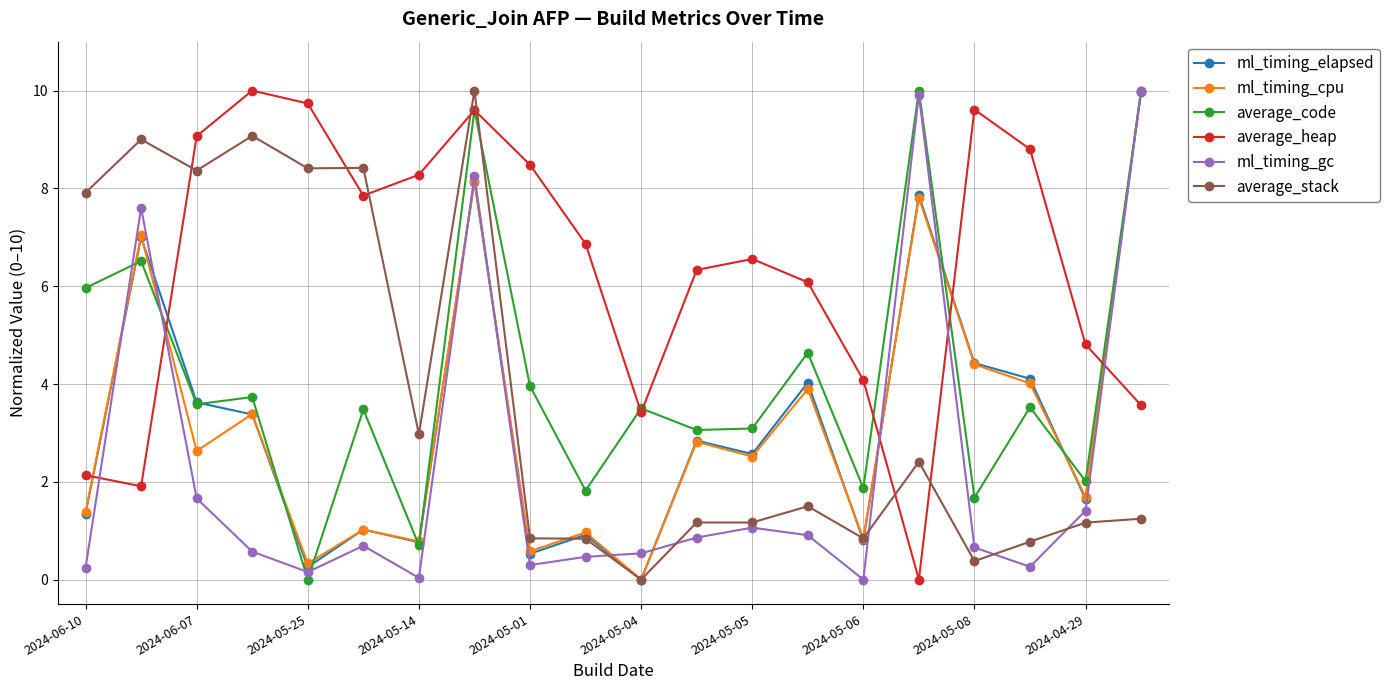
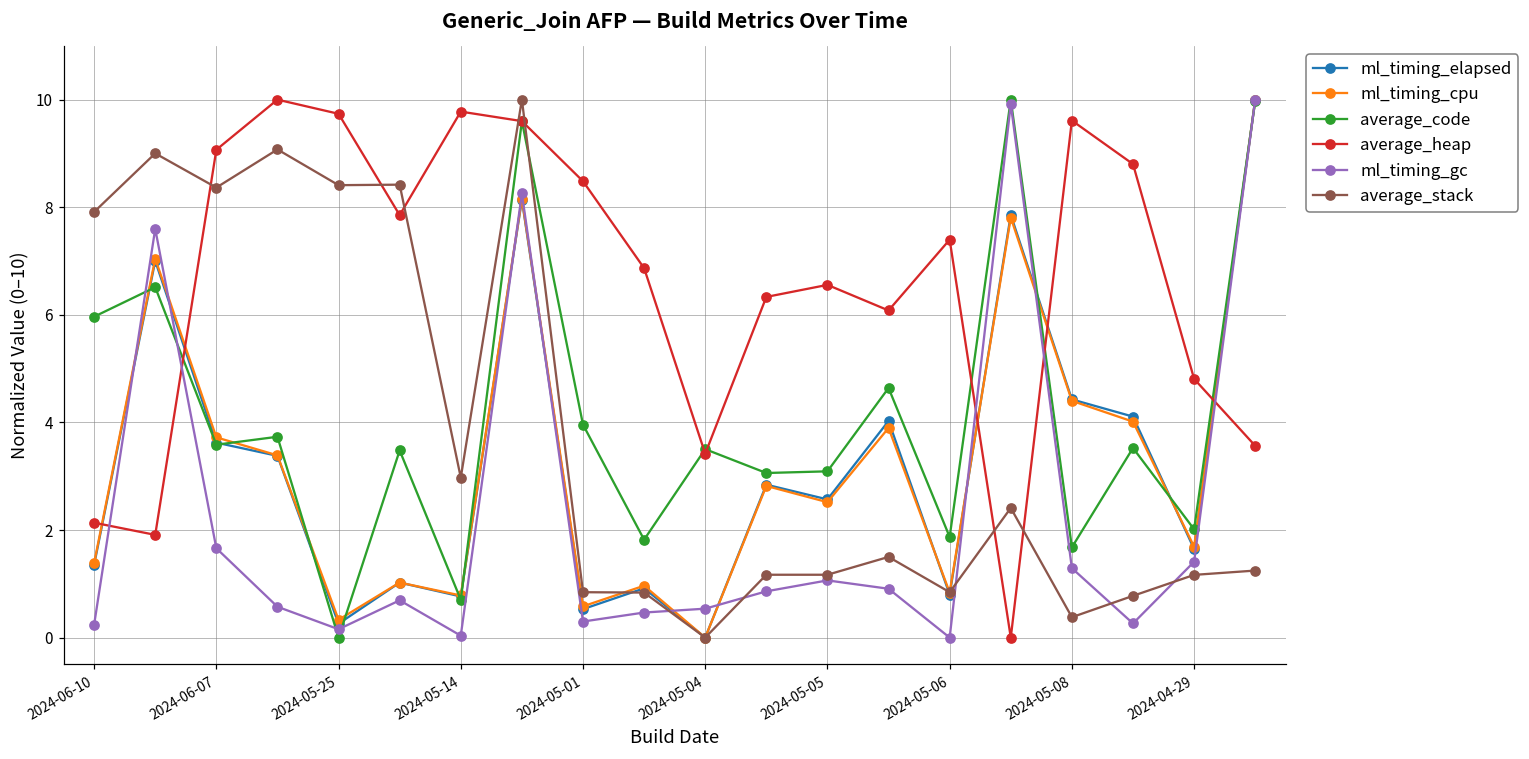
  {
    "ml_timing_elapsed": {
      "2024-05-25": 0.3,
      "2024-05-01": 0.5
    },
    "ml_timing_cpu": {
-     "2024-06-07": 2.6,
+     "2024-06-07": 3.7,
      "2024-05-25": 0.3,
      "2024-05-01": 0.6
    },
    "average_code": {
      "2024-06-10": 6.0,
      "2024-05-25": 0.0,
      "2024-05-14": 0.7,
      "2024-05-01": 4.0,
      "2024-05-04": 3.5,
      "2024-05-05": 3.1,
      "2024-05-06": 1.9,
      "2024-05-08": 1.7,
      "2024-04-29": 2.0
    },
    "average_heap": {
      "2024-06-10": 2.1,
      "2024-06-07": 9.1,
      "2024-05-25": 9.7,
-     "2024-05-14": 8.3,
+     "2024-05-14": 9.8,
      "2024-05-01": 8.5,
      "2024-05-04": 3.4,
      "2024-05-05": 6.6,
-     "2024-05-06": 4.1,
+     "2024-05-06": 7.4,
      "2024-05-08": 9.6,
      "2024-04-29": 4.8
    },
    "ml_timing_gc": {
      "2024-06-10": 0.2,
      "2024-06-07": 1.7,
      "2024-05-25": 0.2,
      "2024-05-14": 0.0,
      "2024-05-01": 0.3,
      "2024-05-04": 0.5,
      "2024-05-05": 1.1,
      "2024-05-06": 0.0,
-     "2024-05-08": 0.7,
+     "2024-05-08": 1.3,
      "2024-04-29": 1.4
    },
    "average_stack": {
      "2024-06-10": 7.9,
      "2024-06-07": 8.4,
      "2024-05-25": 8.4,
      "2024-05-14": 3.0,
      "2024-05-01": 0.8,
      "2024-05-05": 1.2,
      "2024-05-08": 0.4,
      "2024-04-29": 1.2
    }
  }
